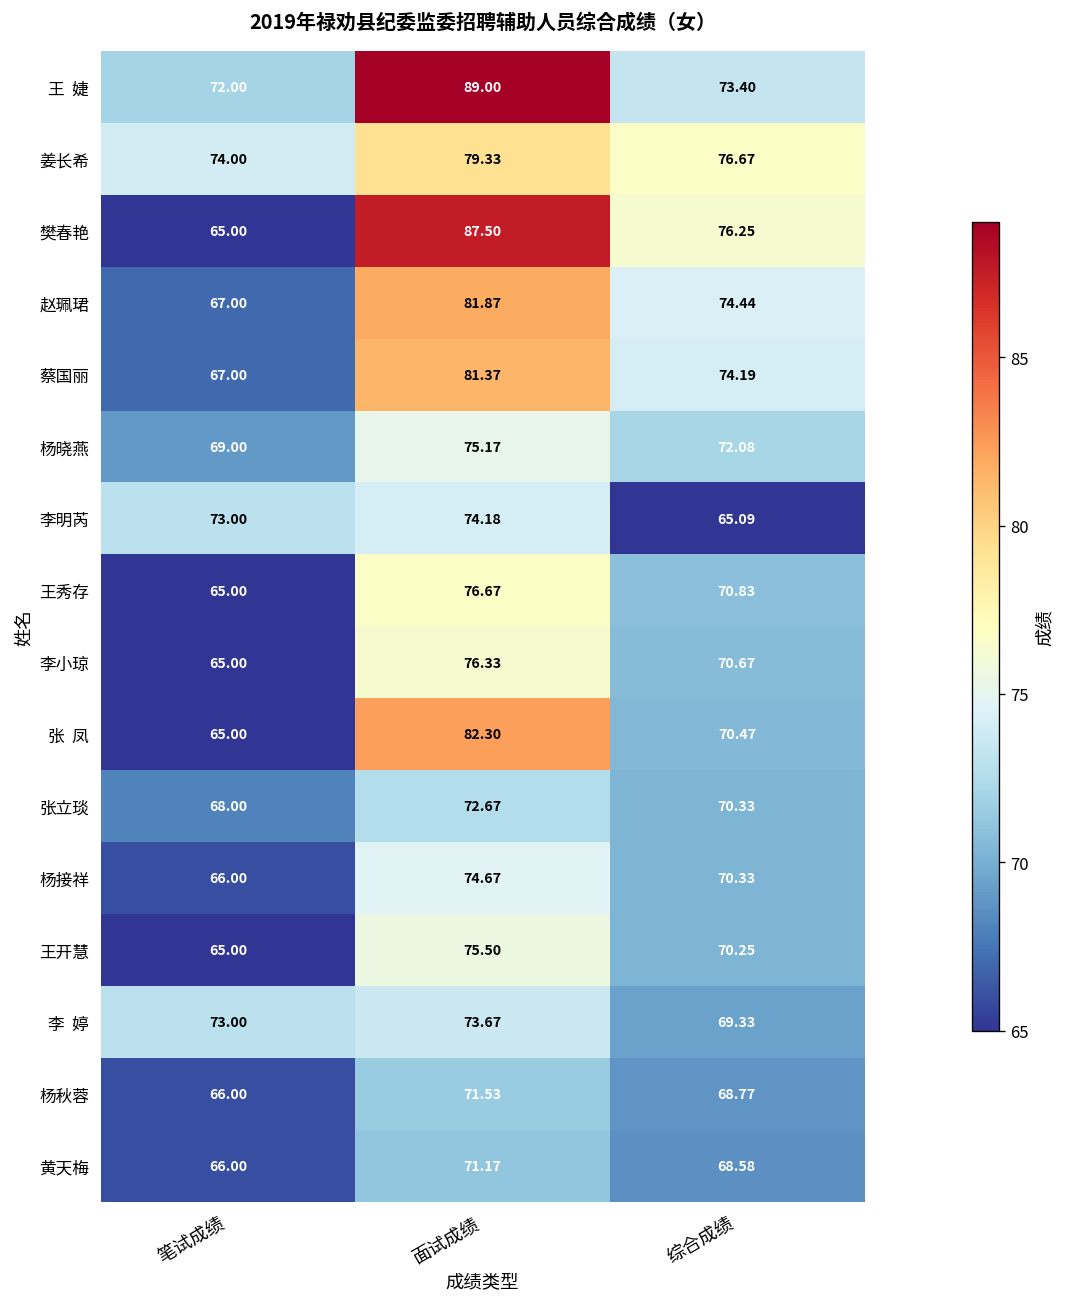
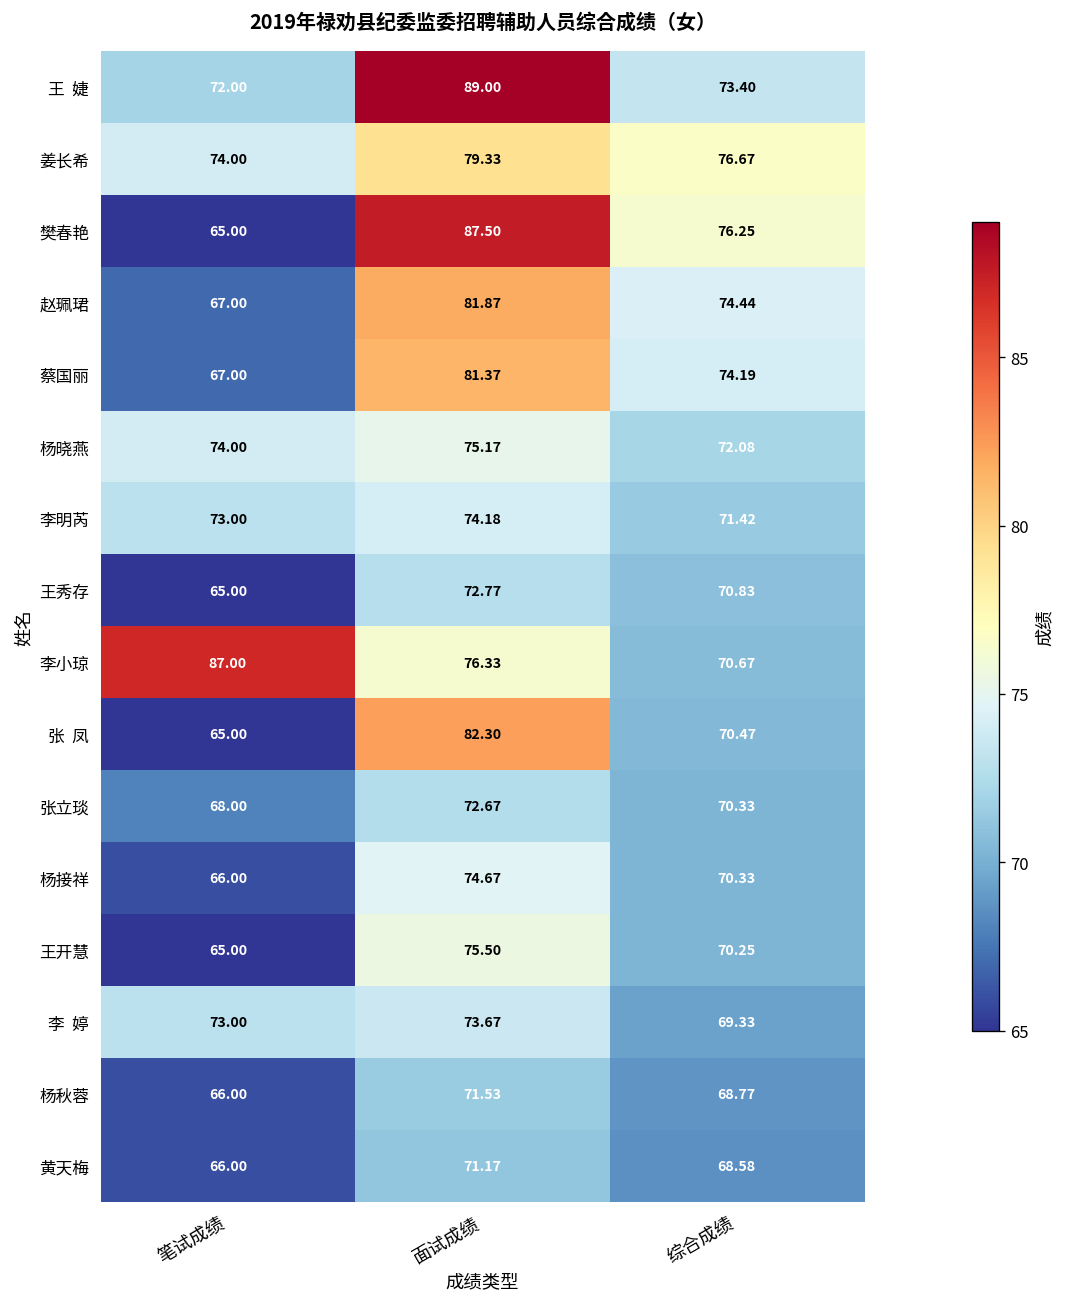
  {
    "王 婕": {
      "笔试成绩": 72.00,
      "面试成绩": 89.00,
      "综合成绩": 73.40
    },
    "姜长希": {
      "笔试成绩": 74.00,
      "面试成绩": 79.33,
      "综合成绩": 76.67
    },
    "樊春艳": {
      "笔试成绩": 65.00,
      "面试成绩": 87.50,
      "综合成绩": 76.25
    },
    "赵珮珺": {
      "笔试成绩": 67.00,
      "面试成绩": 81.87,
      "综合成绩": 74.44
    },
    "蔡国丽": {
      "笔试成绩": 67.00,
      "面试成绩": 81.37,
      "综合成绩": 74.19
    },
    "杨晓燕": {
-     "笔试成绩": 69.00,
+     "笔试成绩": 74.00,
      "面试成绩": 75.17,
      "综合成绩": 72.08
    },
    "李明芮": {
      "笔试成绩": 73.00,
      "面试成绩": 74.18,
-     "综合成绩": 65.09
+     "综合成绩": 71.42
    },
    "王秀存": {
      "笔试成绩": 65.00,
-     "面试成绩": 76.67,
+     "面试成绩": 72.77,
      "综合成绩": 70.83
    },
    "李小琼": {
-     "笔试成绩": 65.00,
+     "笔试成绩": 87.00,
      "面试成绩": 76.33,
      "综合成绩": 70.67
    },
    "张 凤": {
      "笔试成绩": 65.00,
      "面试成绩": 82.30,
      "综合成绩": 70.47
    },
    "张立琰": {
      "笔试成绩": 68.00,
      "面试成绩": 72.67,
      "综合成绩": 70.33
    },
    "杨接祥": {
      "笔试成绩": 66.00,
      "面试成绩": 74.67,
      "综合成绩": 70.33
    },
    "王开慧": {
      "笔试成绩": 65.00,
      "面试成绩": 75.50,
      "综合成绩": 70.25
    },
    "李 婷": {
      "笔试成绩": 73.00,
      "面试成绩": 73.67,
      "综合成绩": 69.33
    },
    "杨秋蓉": {
      "笔试成绩": 66.00,
      "面试成绩": 71.53,
      "综合成绩": 68.77
    },
    "黄天梅": {
      "笔试成绩": 66.00,
      "面试成绩": 71.17,
      "综合成绩": 68.58
    }
  }
